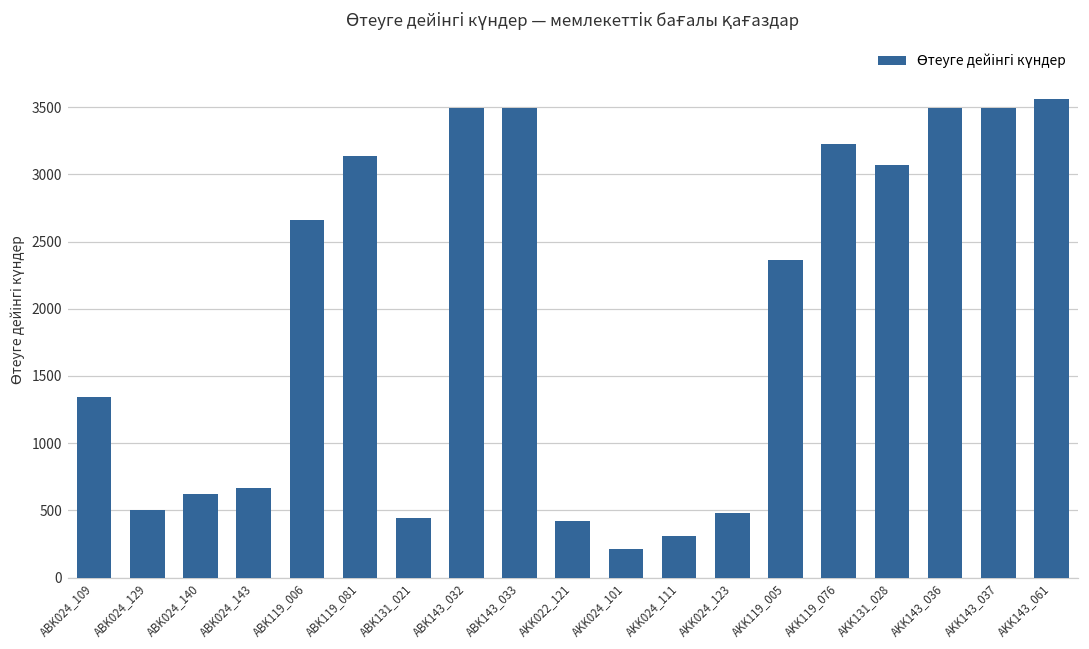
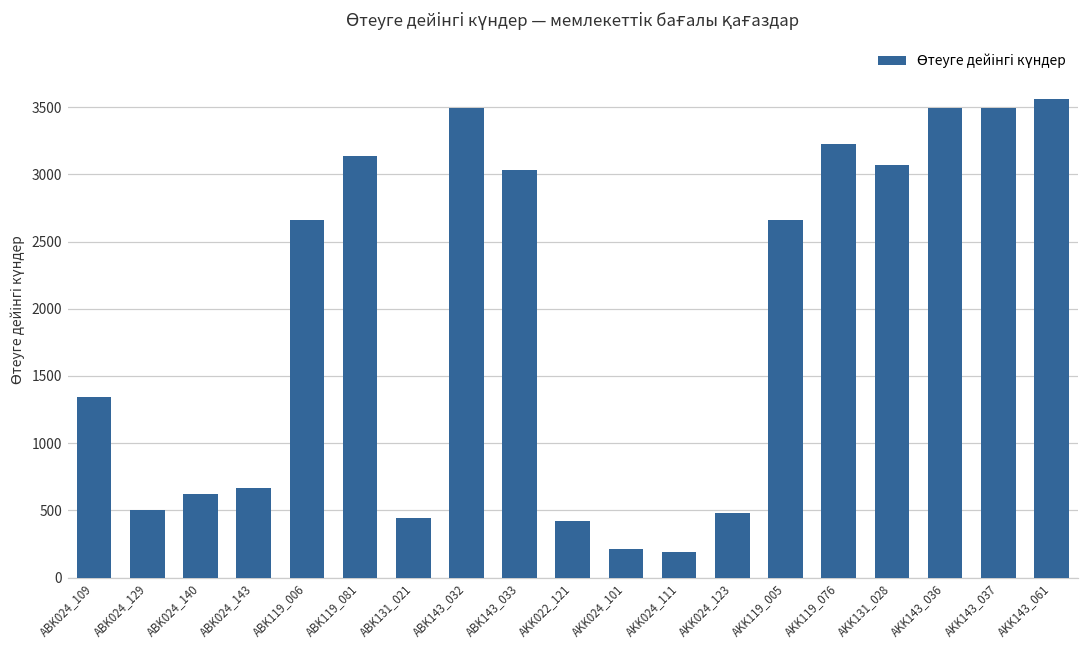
  {
    "ABK024_109": 1340,
    "ABK024_129": 500,
    "ABK024_140": 620,
    "ABK024_143": 660,
    "ABK119_006": 2660,
    "ABK119_081": 3140,
    "ABK131_021": 440,
    "ABK143_032": 3500,
-   "ABK143_033": 3500,
+   "ABK143_033": 3040,
    "AKK022_121": 420,
    "AKK024_101": 210,
-   "AKK024_111": 310,
+   "AKK024_111": 190,
    "AKK024_123": 480,
-   "AKK119_005": 2360,
+   "AKK119_005": 2660,
    "AKK119_076": 3230,
    "AKK131_028": 3070,
    "AKK143_036": 3500,
    "AKK143_037": 3500,
    "AKK143_061": 3560
  }
